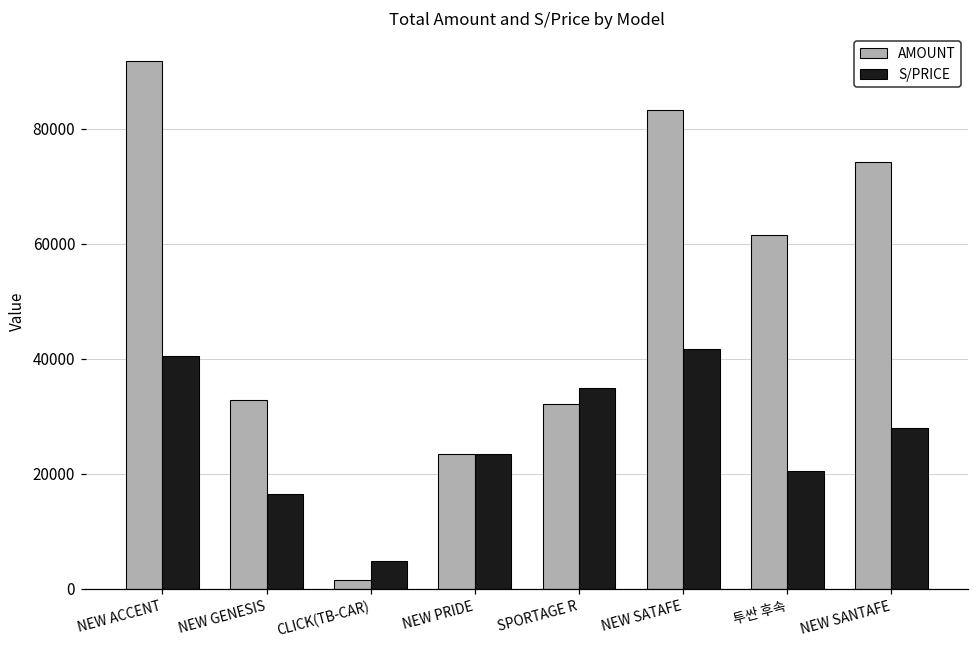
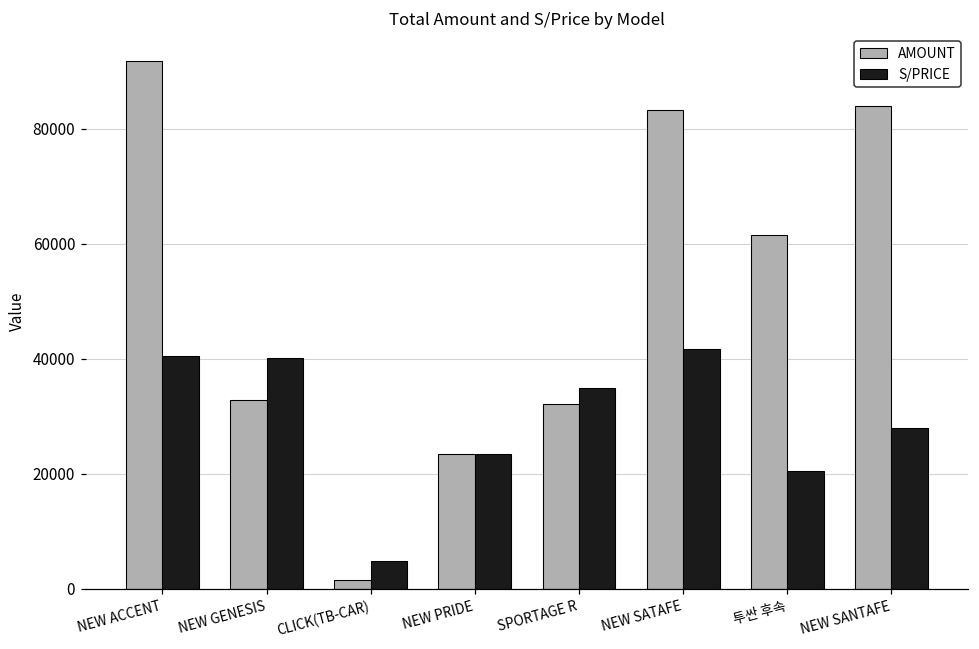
  {
    "AMOUNT": {
      "NEW ACCENT": 92000,
      "NEW GENESIS": 33000,
      "CLICK(TB-CAR)": 1000,
      "NEW PRIDE": 24000,
      "SPORTAGE R": 32000,
      "NEW SATAFE": 83000,
      "투싼 후속": 62000,
-     "NEW SANTAFE": 74000
+     "NEW SANTAFE": 84000
    },
    "S/PRICE": {
      "NEW ACCENT": 40000,
-     "NEW GENESIS": 16000,
+     "NEW GENESIS": 40000,
      "CLICK(TB-CAR)": 5000,
      "NEW PRIDE": 24000,
      "SPORTAGE R": 35000,
      "NEW SATAFE": 42000,
      "투싼 후속": 21000,
      "NEW SANTAFE": 28000
    }
  }
